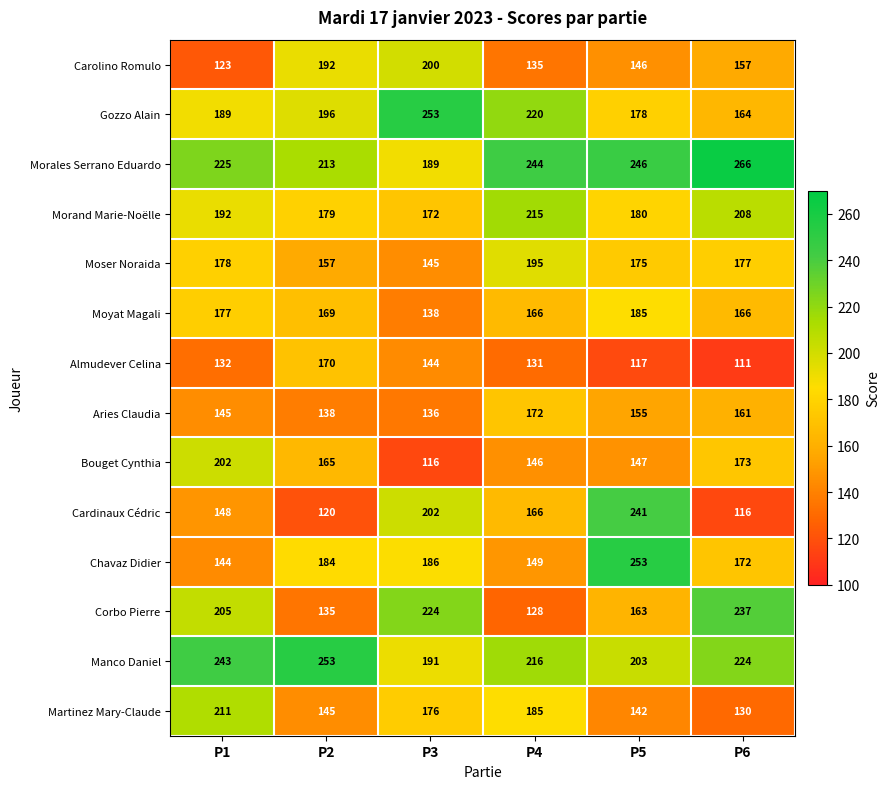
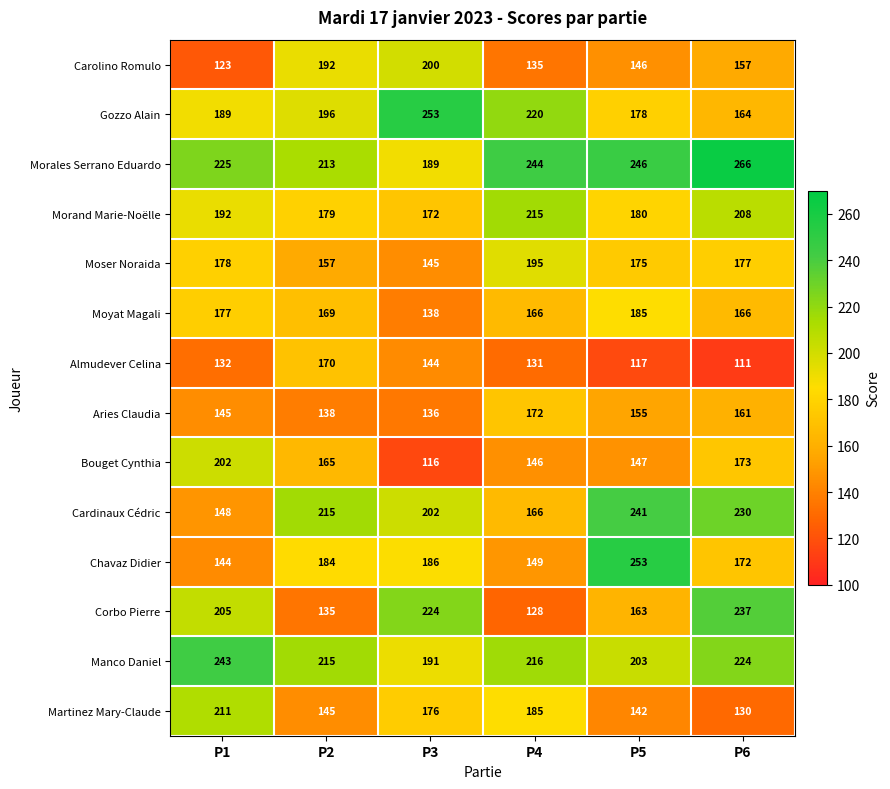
  {
    "Carolino Romulo": {
      "P1": 123,
      "P2": 192,
      "P3": 200,
      "P4": 135,
      "P5": 146,
      "P6": 157
    },
    "Gozzo Alain": {
      "P1": 189,
      "P2": 196,
      "P3": 253,
      "P4": 220,
      "P5": 178,
      "P6": 164
    },
    "Morales Serrano Eduardo": {
      "P1": 225,
      "P2": 213,
      "P3": 189,
      "P4": 244,
      "P5": 246,
      "P6": 266
    },
    "Morand Marie-Noëlle": {
      "P1": 192,
      "P2": 179,
      "P3": 172,
      "P4": 215,
      "P5": 180,
      "P6": 208
    },
    "Moser Noraida": {
      "P1": 178,
      "P2": 157,
      "P3": 145,
      "P4": 195,
      "P5": 175,
      "P6": 177
    },
    "Moyat Magali": {
      "P1": 177,
      "P2": 169,
      "P3": 138,
      "P4": 166,
      "P5": 185,
      "P6": 166
    },
    "Almudever Celina": {
      "P1": 132,
      "P2": 170,
      "P3": 144,
      "P4": 131,
      "P5": 117,
      "P6": 111
    },
    "Aries Claudia": {
      "P1": 145,
      "P2": 138,
      "P3": 136,
      "P4": 172,
      "P5": 155,
      "P6": 161
    },
    "Bouget Cynthia": {
      "P1": 202,
      "P2": 165,
      "P3": 116,
      "P4": 146,
      "P5": 147,
      "P6": 173
    },
    "Cardinaux Cédric": {
      "P1": 148,
-     "P2": 120,
+     "P2": 215,
      "P3": 202,
      "P4": 166,
      "P5": 241,
-     "P6": 116
+     "P6": 230
    },
    "Chavaz Didier": {
      "P1": 144,
      "P2": 184,
      "P3": 186,
      "P4": 149,
      "P5": 253,
      "P6": 172
    },
    "Corbo Pierre": {
      "P1": 205,
      "P2": 135,
      "P3": 224,
      "P4": 128,
      "P5": 163,
      "P6": 237
    },
    "Manco Daniel": {
      "P1": 243,
-     "P2": 253,
+     "P2": 215,
      "P3": 191,
      "P4": 216,
      "P5": 203,
      "P6": 224
    },
    "Martinez Mary-Claude": {
      "P1": 211,
      "P2": 145,
      "P3": 176,
      "P4": 185,
      "P5": 142,
      "P6": 130
    }
  }
